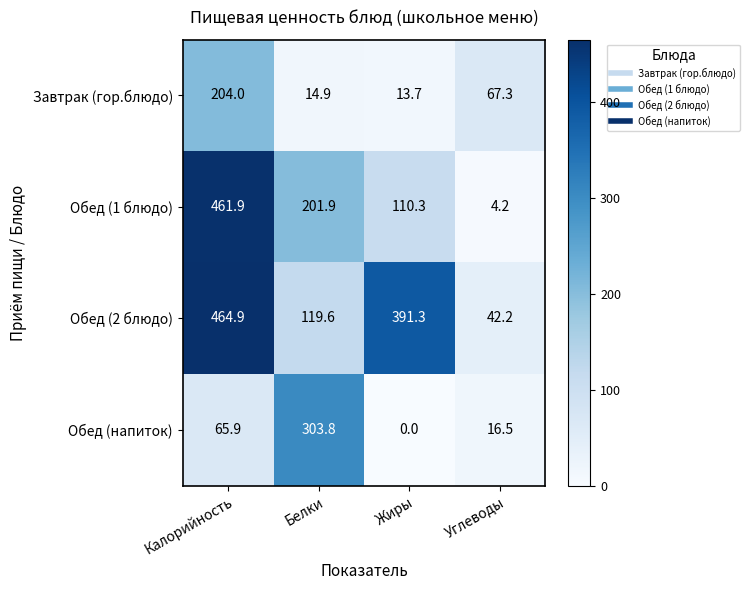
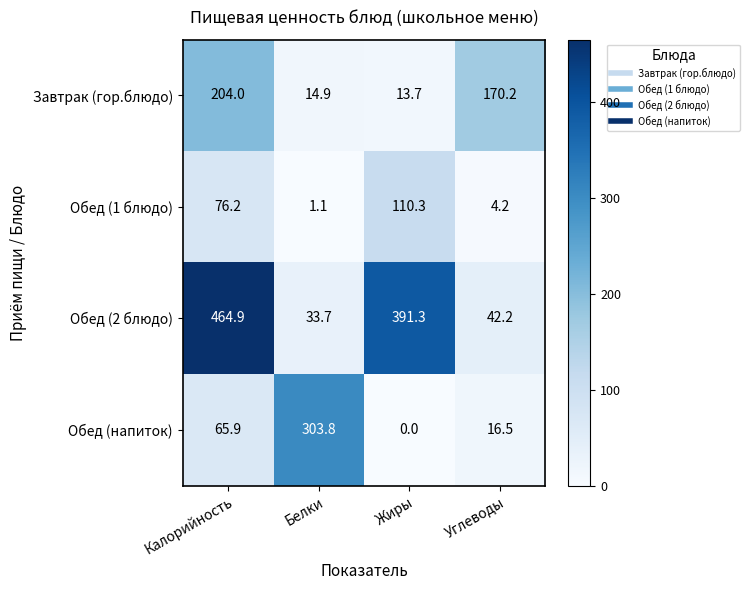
  {
    "Завтрак (гор.блюдо)": {
      "Калорийность": 204.0,
      "Белки": 14.9,
      "Жиры": 13.7,
-     "Углеводы": 67.3
+     "Углеводы": 170.2
    },
    "Обед (1 блюдо)": {
-     "Калорийность": 461.9,
-     "Белки": 201.9,
+     "Калорийность": 76.2,
+     "Белки": 1.1,
      "Жиры": 110.3,
      "Углеводы": 4.2
    },
    "Обед (2 блюдо)": {
      "Калорийность": 464.9,
-     "Белки": 119.6,
+     "Белки": 33.7,
      "Жиры": 391.3,
      "Углеводы": 42.2
    },
    "Обед (напиток)": {
      "Калорийность": 65.9,
      "Белки": 303.8,
      "Жиры": 0.0,
      "Углеводы": 16.5
    }
  }
